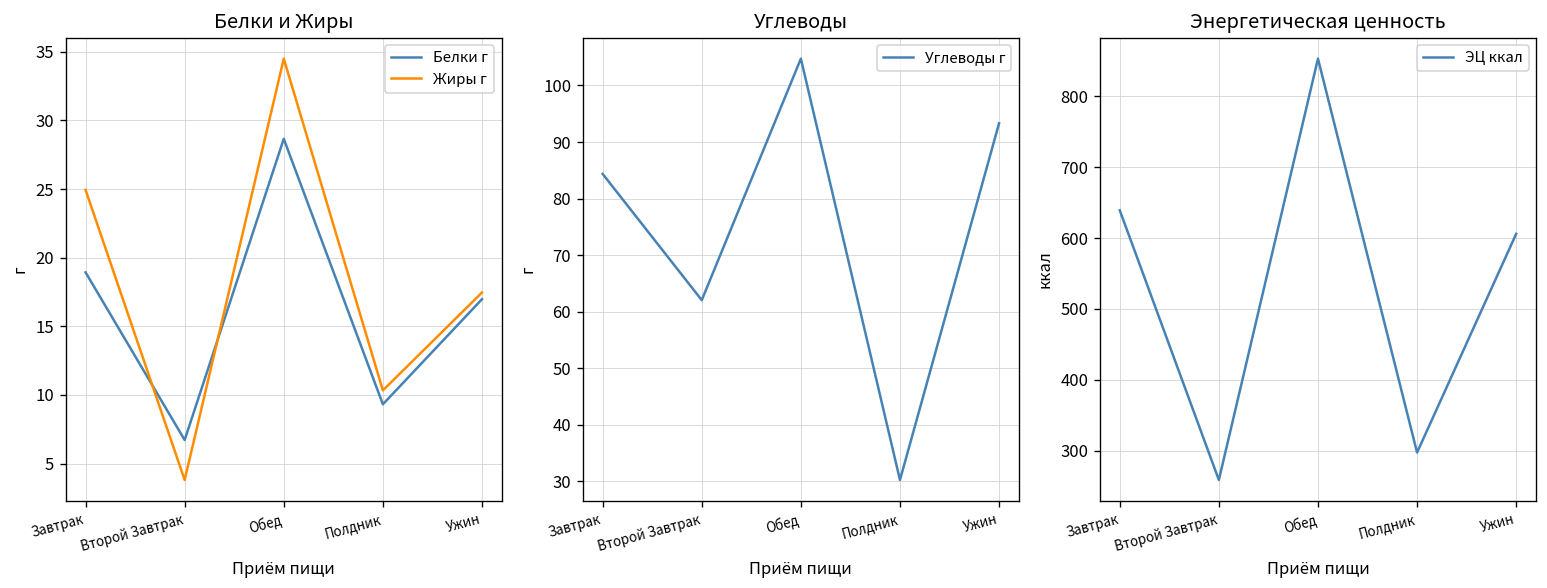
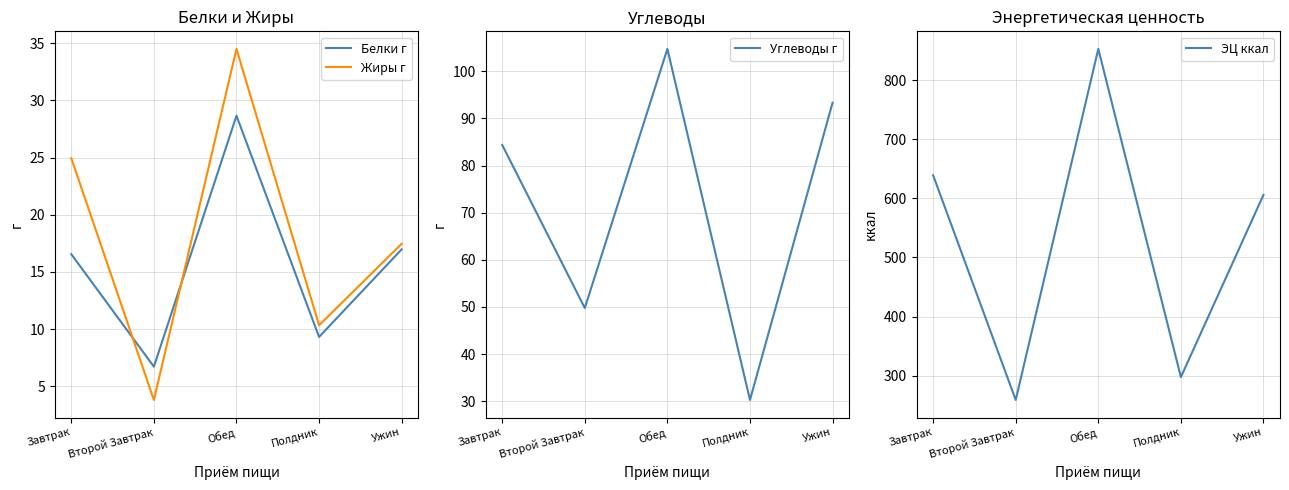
  {
    "Белки и Жиры": {
      "Белки г": {
-       "Завтрак": 18.9,
+       "Завтрак": 16.6,
        "Второй Завтрак": 6.7,
        "Обед": 28.7,
        "Полдник": 9.3,
        "Ужин": 17.0
      },
      "Жиры г": {
        "Завтрак": 24.9,
        "Второй Завтрак": 3.8,
        "Обед": 34.5,
        "Полдник": 10.3,
        "Ужин": 17.5
      }
    },
    "Углеводы": {
      "Завтрак": 84,
-     "Второй Завтрак": 62,
+     "Второй Завтрак": 50,
      "Обед": 105,
      "Полдник": 30,
      "Ужин": 93
    },
    "Энергетическая ценность": {
      "Завтрак": 640,
      "Второй Завтрак": 260,
      "Обед": 850,
      "Полдник": 300,
      "Ужин": 610
    }
  }
